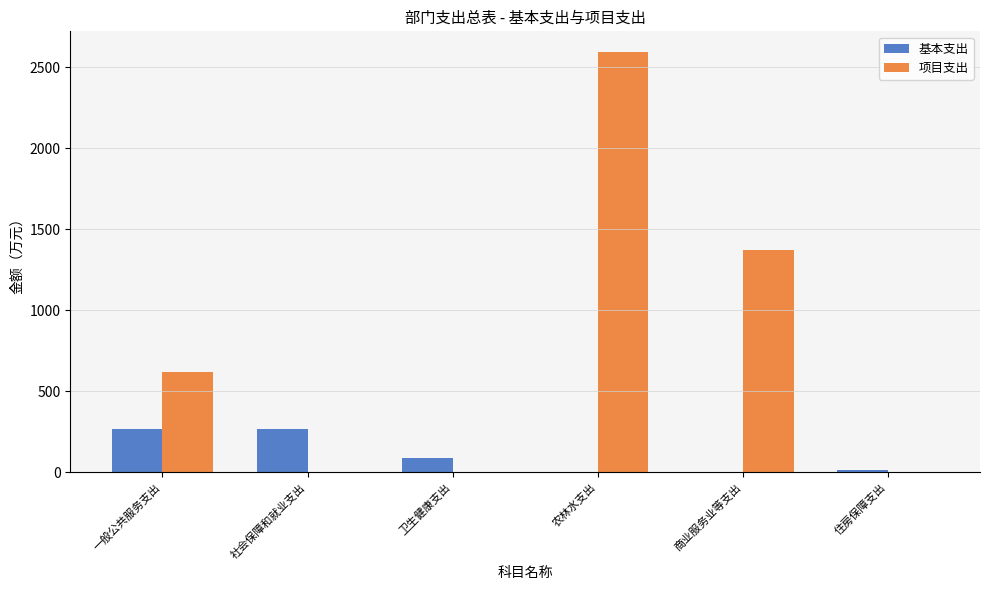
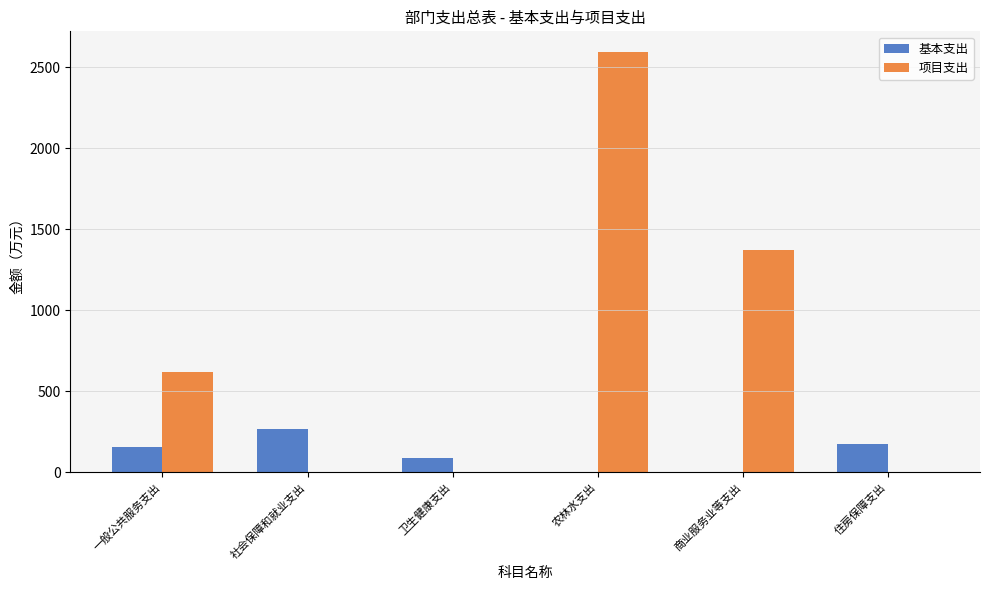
  {
    "基本支出": {
-     "一般公共服务支出": 270,
+     "一般公共服务支出": 160,
      "社会保障和就业支出": 270,
      "卫生健康支出": 90,
      "农林水支出": 0,
      "商业服务业等支出": 0,
-     "住房保障支出": 10
+     "住房保障支出": 170
    },
    "项目支出": {
      "一般公共服务支出": 620,
      "社会保障和就业支出": 0,
      "卫生健康支出": 0,
      "农林水支出": 2590,
      "商业服务业等支出": 1370,
      "住房保障支出": 0
    }
  }
